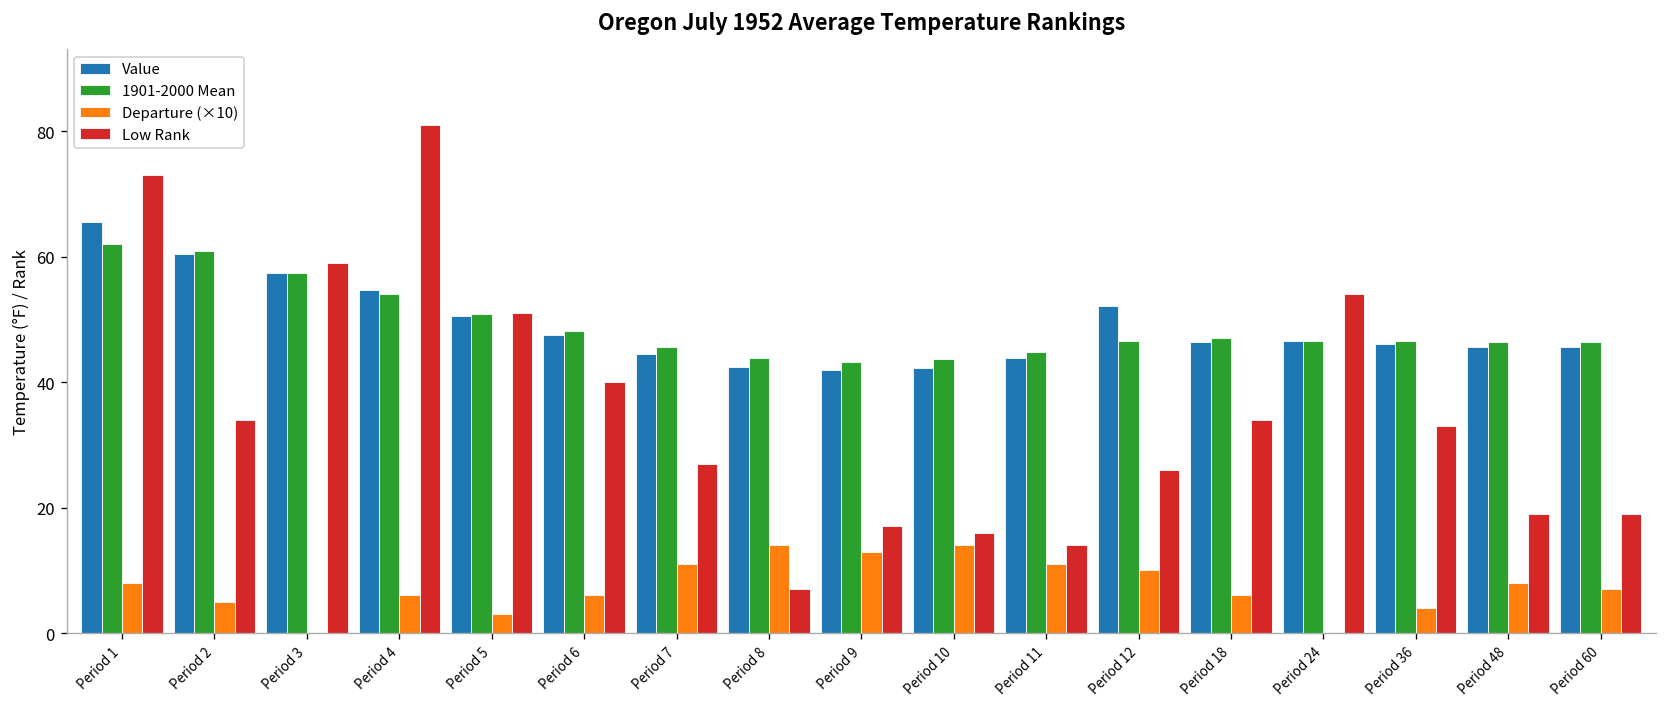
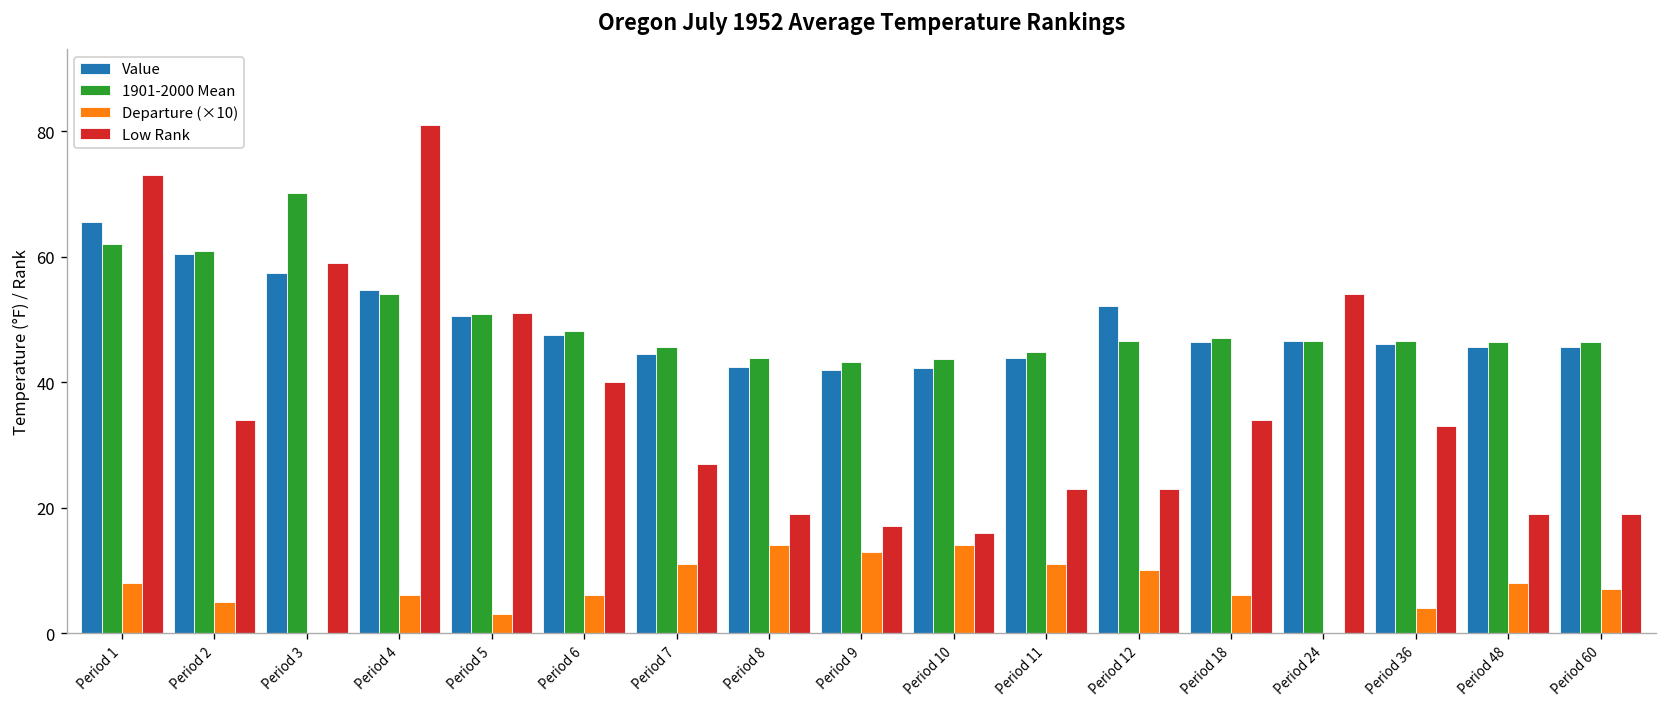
  {
    "Value": {
      "Period 1": 66,
      "Period 2": 61,
      "Period 3": 58,
      "Period 4": 55,
      "Period 5": 51,
      "Period 6": 48,
      "Period 7": 45,
      "Period 8": 43,
      "Period 9": 42,
      "Period 10": 42,
      "Period 11": 44,
      "Period 12": 52,
      "Period 18": 46,
      "Period 24": 47,
      "Period 36": 46,
      "Period 48": 46,
      "Period 60": 46
    },
    "1901-2000 Mean": {
      "Period 1": 62,
      "Period 2": 61,
-     "Period 3": 58,
+     "Period 3": 70,
      "Period 4": 54,
      "Period 5": 51,
      "Period 6": 48,
      "Period 7": 46,
      "Period 8": 44,
      "Period 9": 43,
      "Period 10": 44,
      "Period 11": 45,
      "Period 12": 47,
      "Period 18": 47,
      "Period 24": 47,
      "Period 36": 47,
      "Period 48": 46,
      "Period 60": 46
    },
    "Departure (×10)": {
      "Period 1": 8,
      "Period 2": 5,
      "Period 3": 0,
      "Period 4": 6,
      "Period 5": 3,
      "Period 6": 6,
      "Period 7": 11,
      "Period 8": 14,
      "Period 9": 13,
      "Period 10": 14,
      "Period 11": 11,
      "Period 12": 10,
      "Period 18": 6,
      "Period 24": 0,
      "Period 36": 4,
      "Period 48": 8,
      "Period 60": 7
    },
    "Low Rank": {
      "Period 1": 73,
      "Period 2": 34,
      "Period 3": 59,
      "Period 4": 81,
      "Period 5": 51,
      "Period 6": 40,
      "Period 7": 27,
-     "Period 8": 7,
+     "Period 8": 19,
      "Period 9": 17,
      "Period 10": 16,
-     "Period 11": 14,
-     "Period 12": 26,
+     "Period 11": 23,
+     "Period 12": 23,
      "Period 18": 34,
      "Period 24": 54,
      "Period 36": 33,
      "Period 48": 19,
      "Period 60": 19
    }
  }
